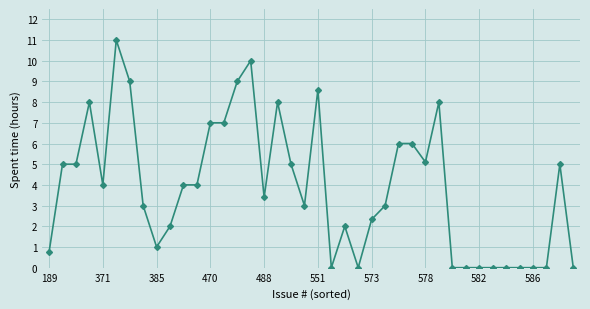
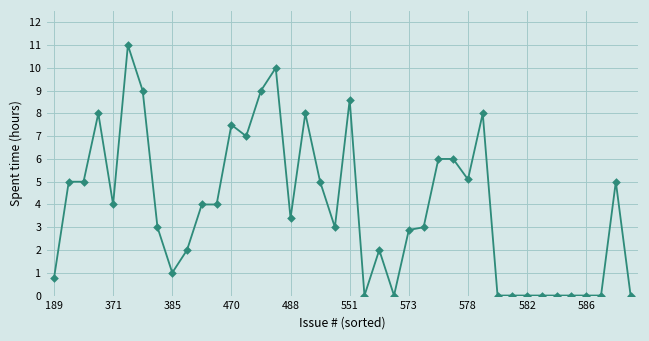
  {
    "189": 0.8,
    "371": 4.0,
    "385": 1.0,
-   "470": 7.0,
+   "470": 7.5,
    "488": 3.4,
    "551": 8.6,
-   "573": 2.3,
+   "573": 2.9,
    "578": 5.1,
    "582": 0.0,
    "586": 0.0
  }
